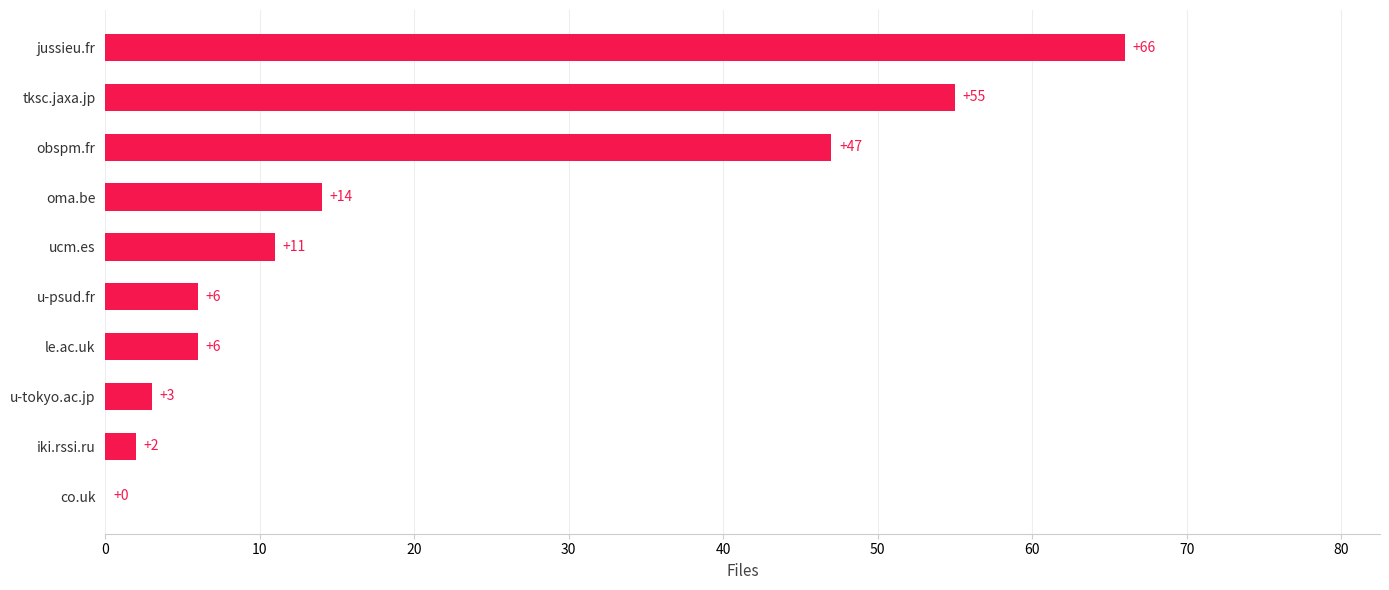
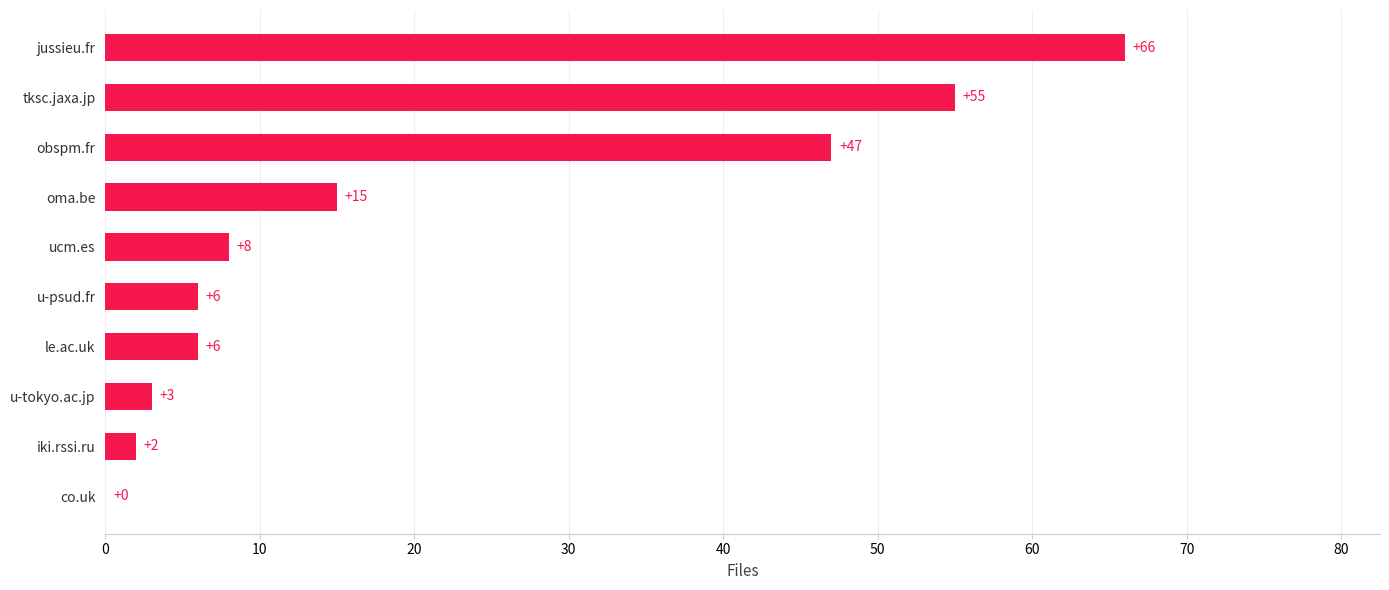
  {
    "jussieu.fr": "+66",
    "tksc.jaxa.jp": "+55",
    "obspm.fr": "+47",
-   "oma.be": "+14",
-   "ucm.es": "+11",
+   "oma.be": "+15",
+   "ucm.es": "+8",
    "u-psud.fr": "+6",
    "le.ac.uk": "+6",
    "u-tokyo.ac.jp": "+3",
    "iki.rssi.ru": "+2",
    "co.uk": "+0"
  }
